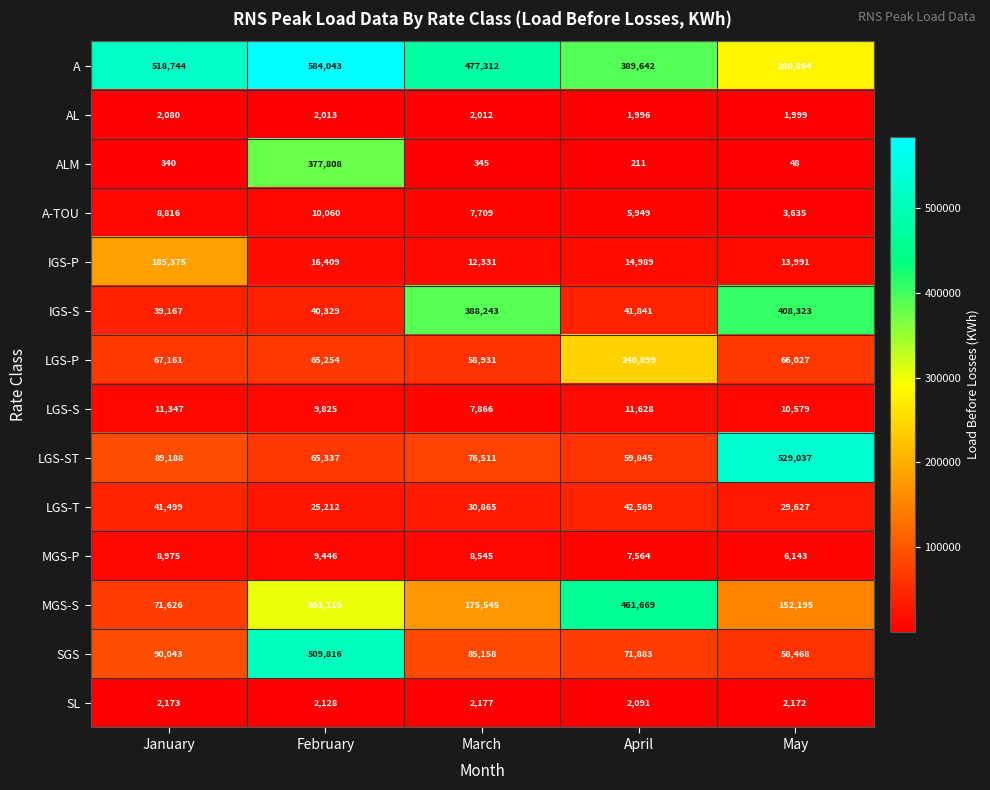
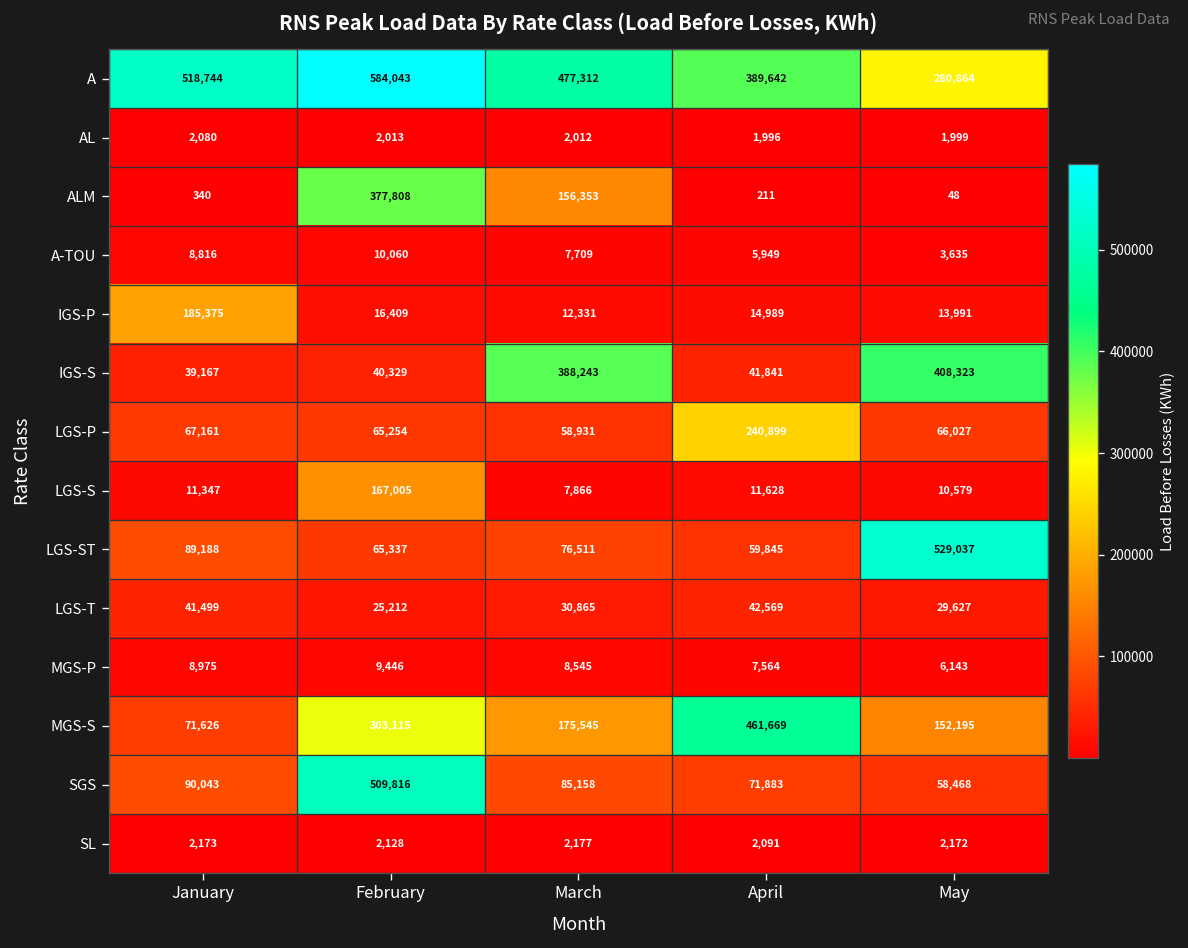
  {
    "A": {
      "January": "518,744",
      "February": "584,043",
      "March": "477,312",
      "April": "389,642",
      "May": "280,864"
    },
    "AL": {
      "January": "2,080",
      "February": "2,013",
      "March": "2,012",
      "April": "1,996",
      "May": "1,999"
    },
    "ALM": {
      "January": "340",
      "February": "377,808",
-     "March": "345",
+     "March": "156,353",
      "April": "211",
      "May": "48"
    },
    "A-TOU": {
      "January": "8,816",
      "February": "10,060",
      "March": "7,709",
      "April": "5,949",
      "May": "3,635"
    },
    "IGS-P": {
      "January": "185,375",
      "February": "16,409",
      "March": "12,331",
      "April": "14,989",
      "May": "13,991"
    },
    "IGS-S": {
      "January": "39,167",
      "February": "40,329",
      "March": "388,243",
      "April": "41,841",
      "May": "408,323"
    },
    "LGS-P": {
      "January": "67,161",
      "February": "65,254",
      "March": "58,931",
      "April": "240,899",
      "May": "66,027"
    },
    "LGS-S": {
      "January": "11,347",
-     "February": "9,825",
+     "February": "167,005",
      "March": "7,866",
      "April": "11,628",
      "May": "10,579"
    },
    "LGS-ST": {
      "January": "89,188",
      "February": "65,337",
      "March": "76,511",
      "April": "59,845",
      "May": "529,037"
    },
    "LGS-T": {
      "January": "41,499",
      "February": "25,212",
      "March": "30,865",
      "April": "42,569",
      "May": "29,627"
    },
    "MGS-P": {
      "January": "8,975",
      "February": "9,446",
      "March": "8,545",
      "April": "7,564",
      "May": "6,143"
    },
    "MGS-S": {
      "January": "71,626",
      "February": "303,115",
      "March": "175,545",
      "April": "461,669",
      "May": "152,195"
    },
    "SGS": {
      "January": "90,043",
      "February": "509,816",
      "March": "85,158",
      "April": "71,883",
      "May": "58,468"
    },
    "SL": {
      "January": "2,173",
      "February": "2,128",
      "March": "2,177",
      "April": "2,091",
      "May": "2,172"
    }
  }
